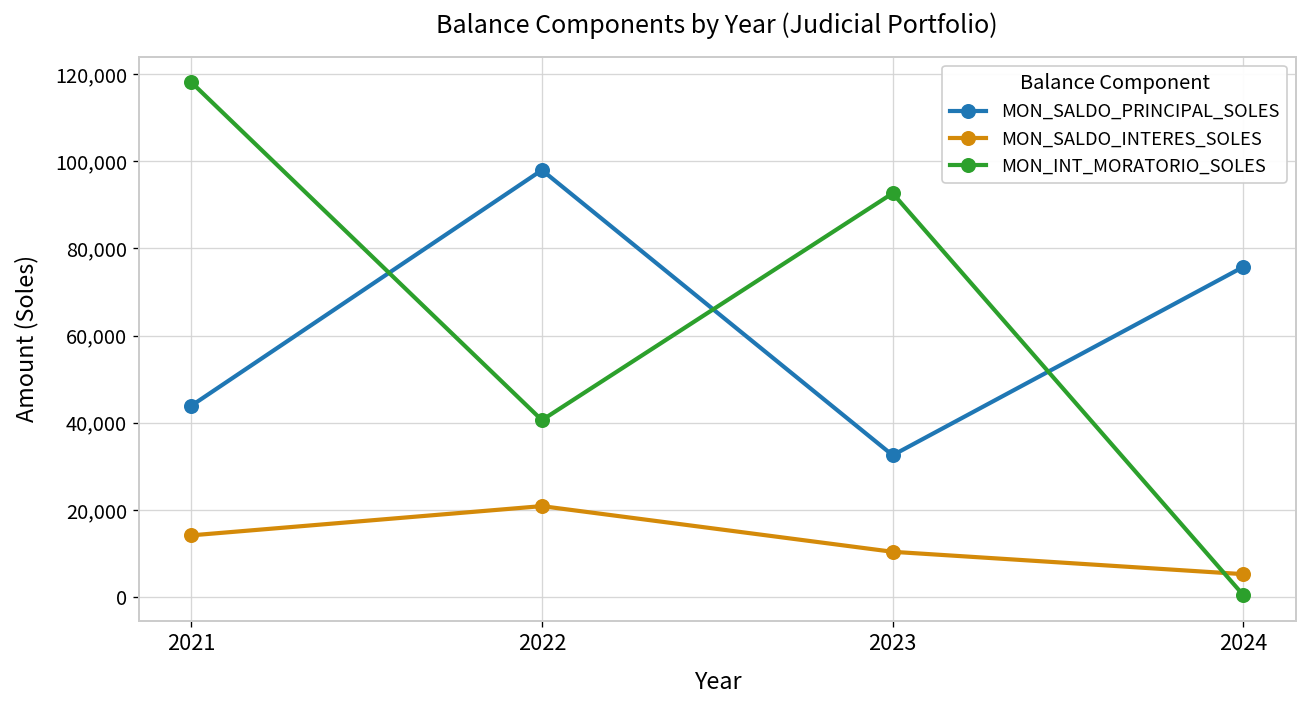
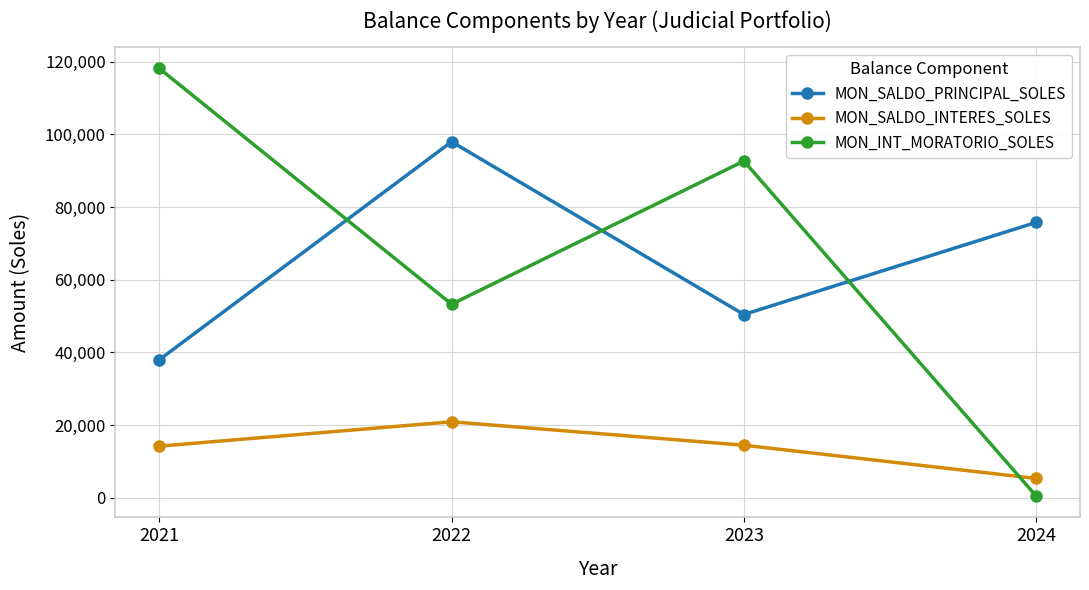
  {
    "MON_SALDO_PRINCIPAL_SOLES": {
-     "2021": "44,000",
+     "2021": "38,000",
      "2022": "98,000",
-     "2023": "33,000",
+     "2023": "50,000",
      "2024": "76,000"
    },
    "MON_SALDO_INTERES_SOLES": {
      "2021": "14,000",
      "2022": "21,000",
-     "2023": "10,000",
+     "2023": "14,000",
      "2024": "5,000"
    },
    "MON_INT_MORATORIO_SOLES": {
      "2021": "118,000",
-     "2022": "41,000",
+     "2022": "53,000",
      "2023": "93,000",
      "2024": "0"
    }
  }
